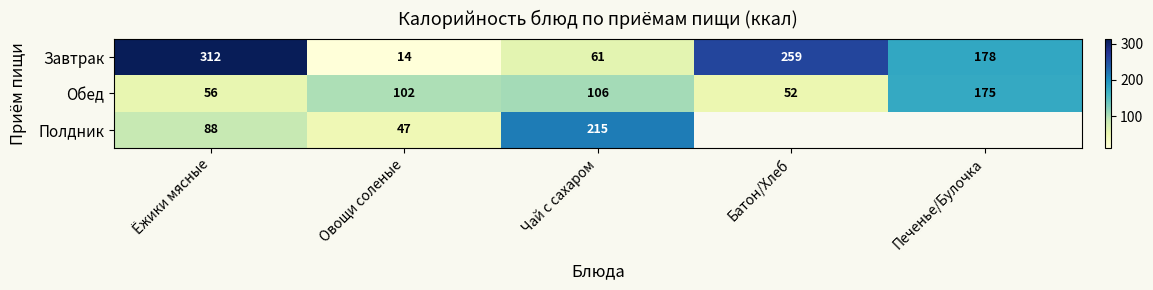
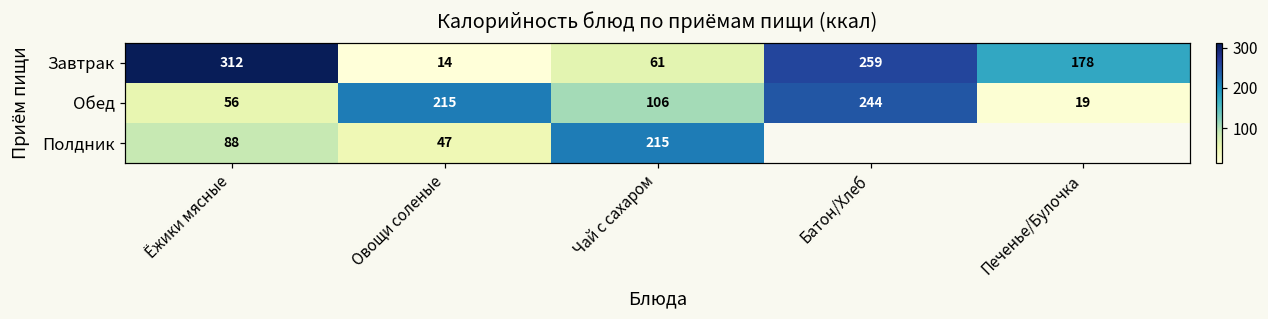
  {
    "Завтрак": {
      "Ёжики мясные": 312,
      "Овощи соленые": 14,
      "Чай с сахаром": 61,
      "Батон/Хлеб": 259,
      "Печенье/Булочка": 178
    },
    "Обед": {
      "Ёжики мясные": 56,
-     "Овощи соленые": 102,
+     "Овощи соленые": 215,
      "Чай с сахаром": 106,
-     "Батон/Хлеб": 52,
-     "Печенье/Булочка": 175
+     "Батон/Хлеб": 244,
+     "Печенье/Булочка": 19
    },
    "Полдник": {
      "Ёжики мясные": 88,
      "Овощи соленые": 47,
      "Чай с сахаром": 215
    }
  }
